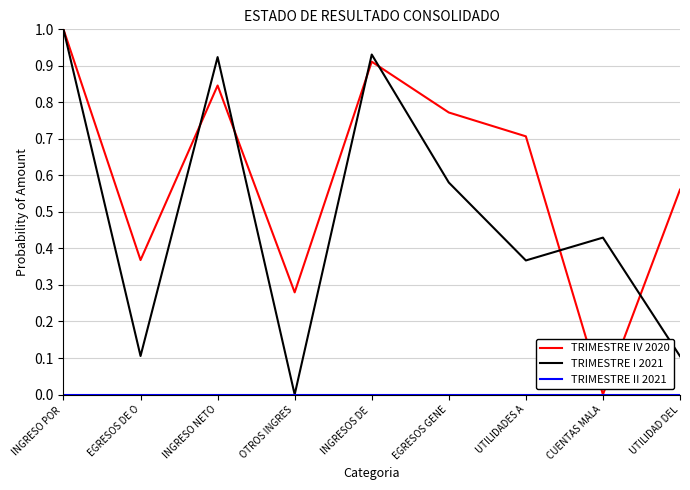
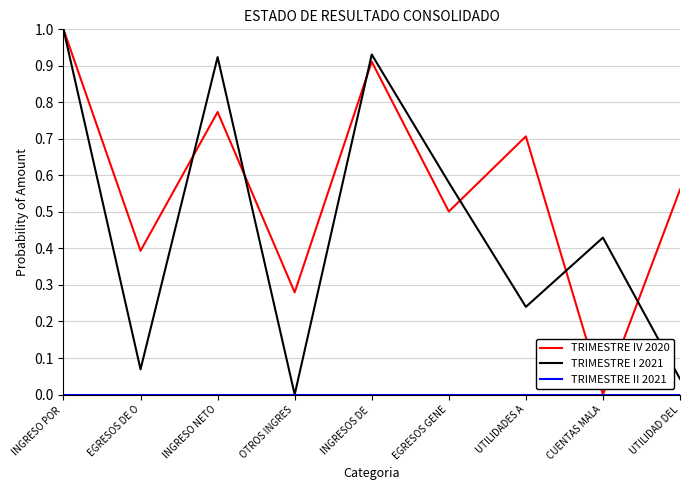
  {
    "TRIMESTRE IV 2020": {
-     "EGRESOS DE O": 0.37,
-     "INGRESO NETO": 0.85,
+     "EGRESOS DE O": 0.39,
+     "INGRESO NETO": 0.77,
      "OTROS INGRES": 0.28,
      "INGRESOS DE": 0.91,
-     "EGRESOS GENE": 0.77,
+     "EGRESOS GENE": 0.50,
      "UTILIDADES A": 0.71,
      "UTILIDAD DEL": 0.56
    },
    "TRIMESTRE I 2021": {
-     "EGRESOS DE O": 0.11,
+     "EGRESOS DE O": 0.07,
      "INGRESO NETO": 0.92,
      "INGRESOS DE": 0.93,
      "EGRESOS GENE": 0.58,
-     "UTILIDADES A": 0.37,
+     "UTILIDADES A": 0.24,
      "CUENTAS MALA": 0.43,
-     "UTILIDAD DEL": 0.11
+     "UTILIDAD DEL": 0.04
    },
    "TRIMESTRE II 2021": {
      "INGRESO POR": 0.00,
      "EGRESOS DE O": 0.00,
      "INGRESO NETO": 0.00,
      "INGRESOS DE": 0.00,
      "EGRESOS GENE": 0.00,
      "UTILIDADES A": 0.00,
      "UTILIDAD DEL": 0.00
    }
  }
